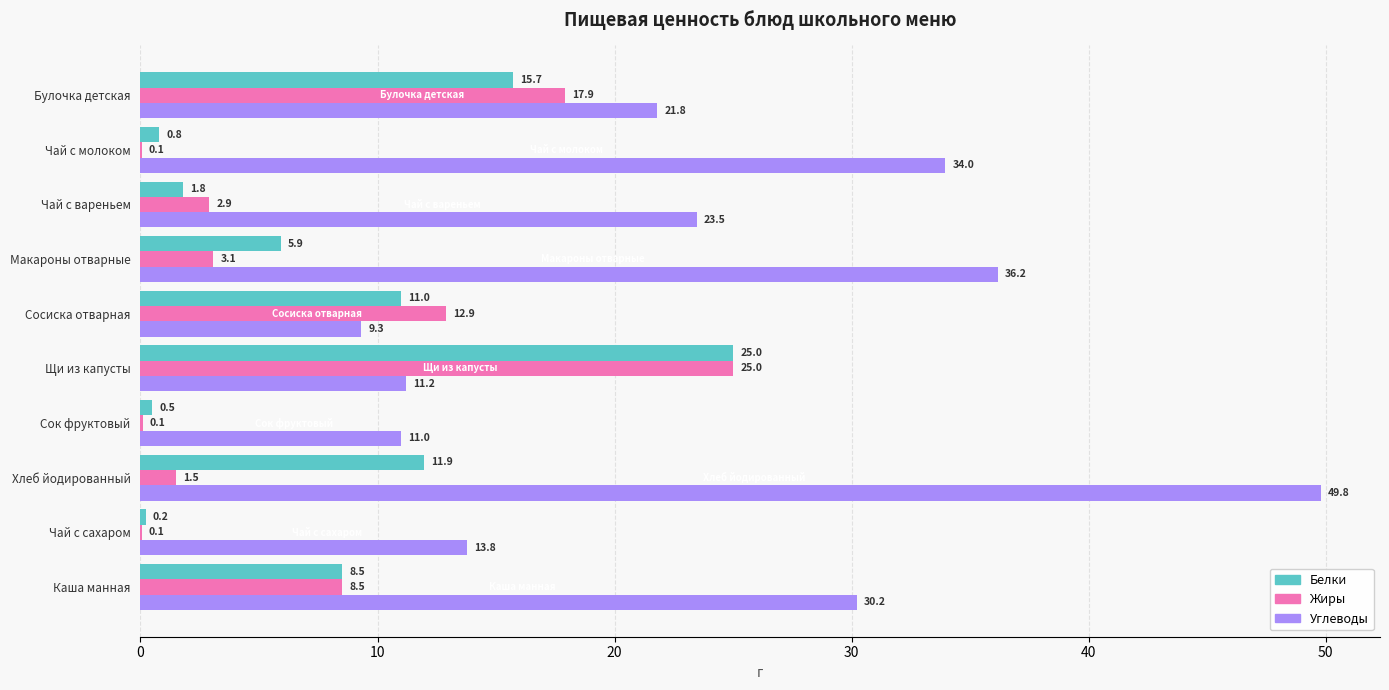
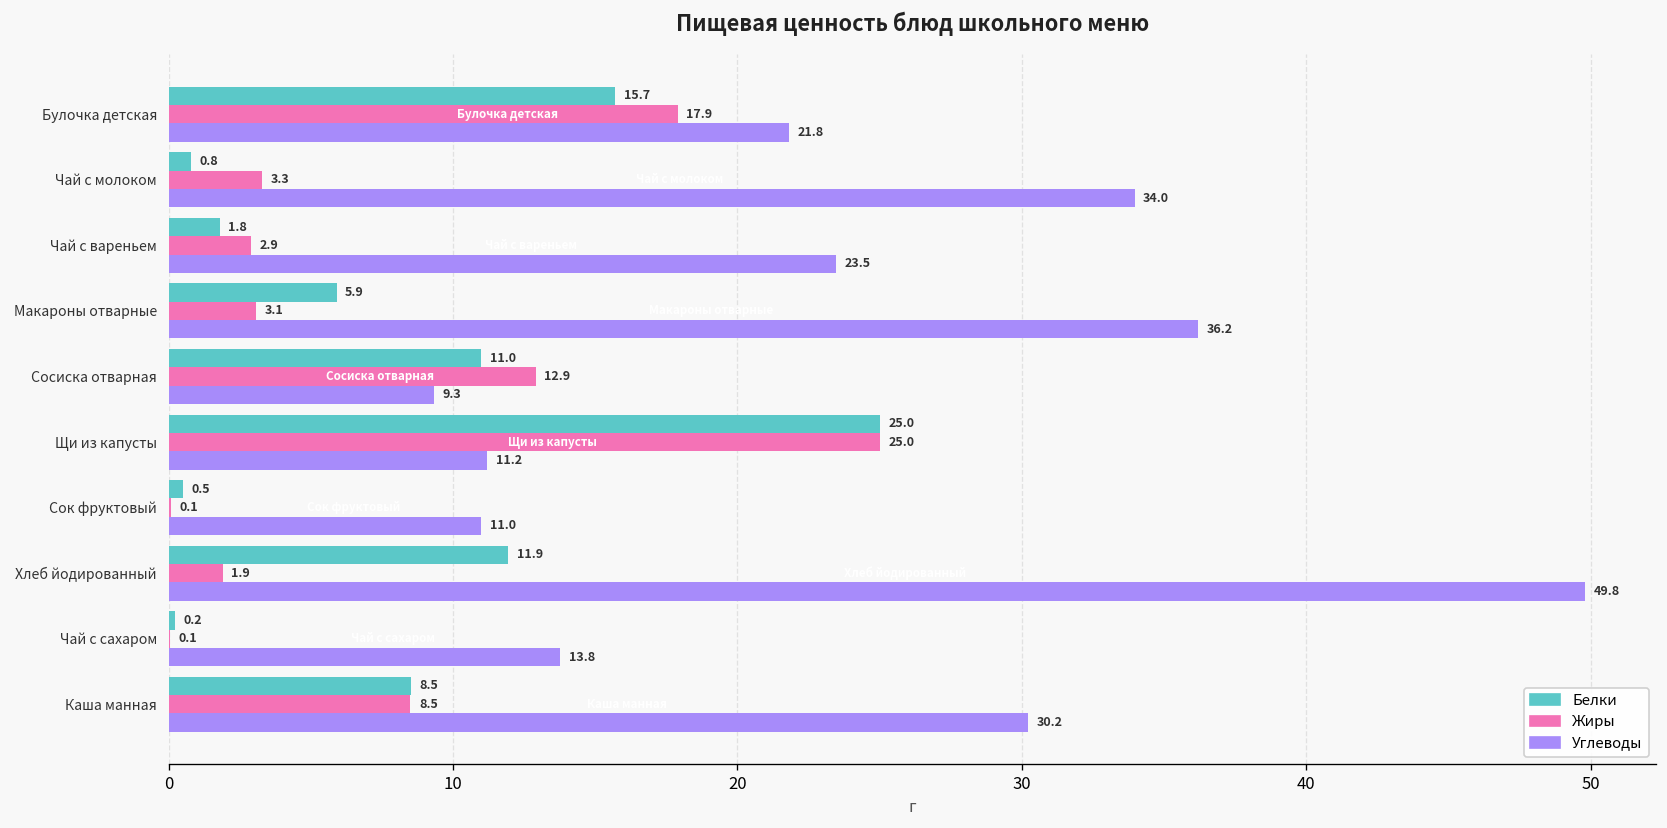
  {
    "Белки": {
      "Булочка детская": 15.7,
      "Чай с молоком": 0.8,
      "Чай с вареньем": 1.8,
      "Макароны отварные": 5.9,
      "Сосиска отварная": 11.0,
      "Щи из капусты": 25.0,
      "Сок фруктовый": 0.5,
      "Хлеб йодированный": 11.9,
      "Чай с сахаром": 0.2,
      "Каша манная": 8.5
    },
    "Жиры": {
      "Булочка детская": 17.9,
-     "Чай с молоком": 0.1,
+     "Чай с молоком": 3.3,
      "Чай с вареньем": 2.9,
      "Макароны отварные": 3.1,
      "Сосиска отварная": 12.9,
      "Щи из капусты": 25.0,
      "Сок фруктовый": 0.1,
-     "Хлеб йодированный": 1.5,
+     "Хлеб йодированный": 1.9,
      "Чай с сахаром": 0.1,
      "Каша манная": 8.5
    },
    "Углеводы": {
      "Булочка детская": 21.8,
      "Чай с молоком": 34.0,
      "Чай с вареньем": 23.5,
      "Макароны отварные": 36.2,
      "Сосиска отварная": 9.3,
      "Щи из капусты": 11.2,
      "Сок фруктовый": 11.0,
      "Хлеб йодированный": 49.8,
      "Чай с сахаром": 13.8,
      "Каша манная": 30.2
    }
  }
